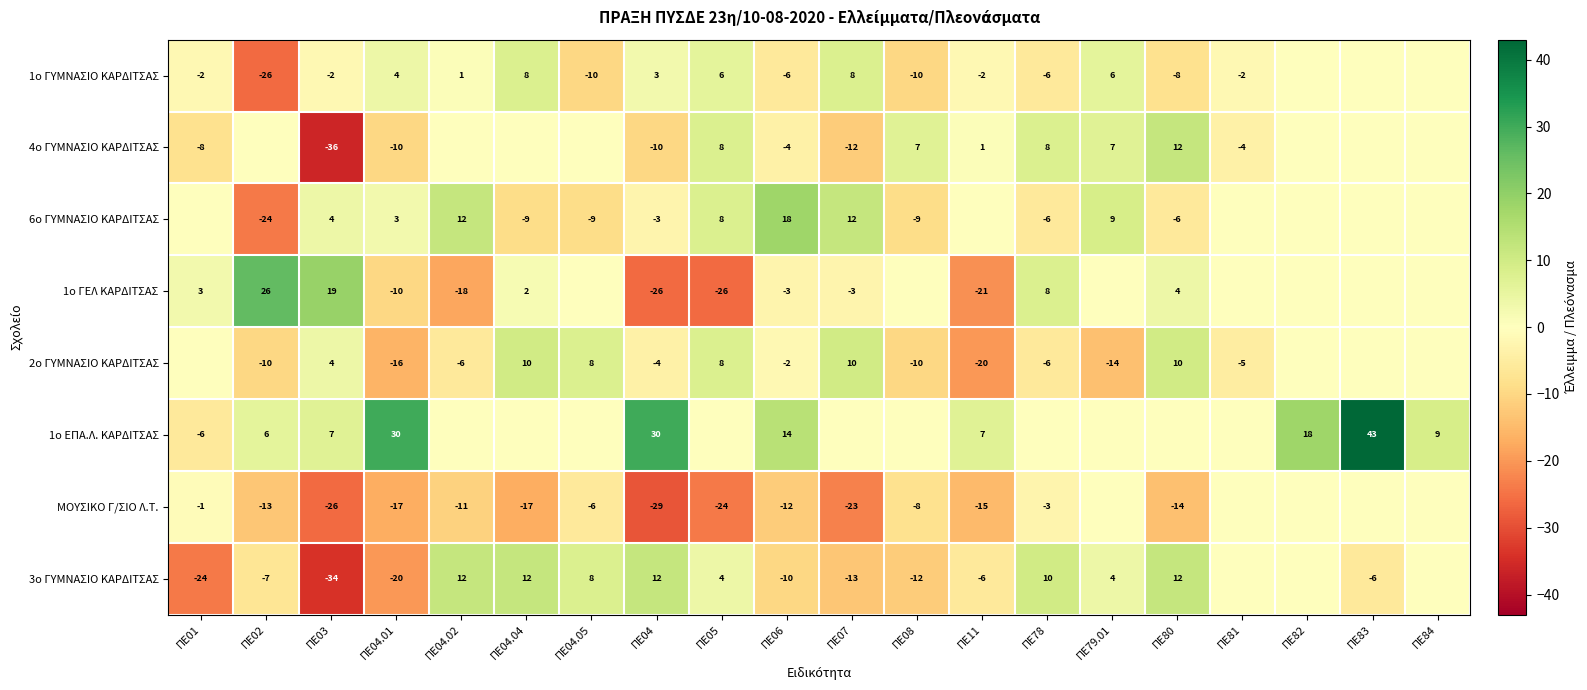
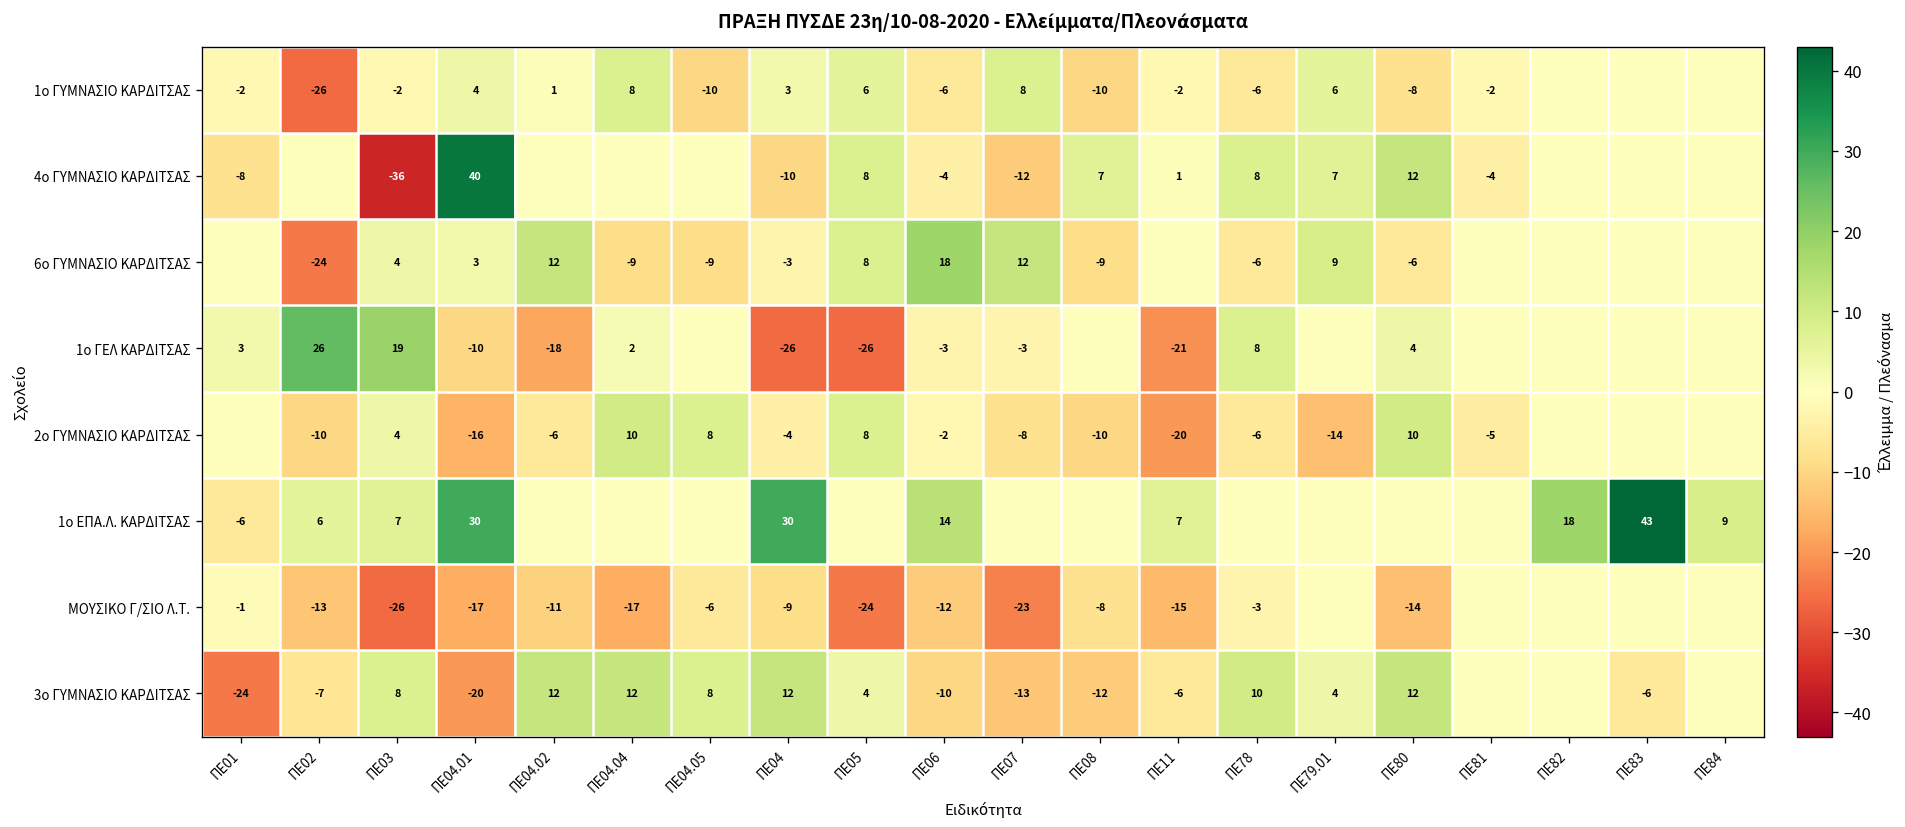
  {
    "1ο ΓΥΜΝΑΣΙΟ ΚΑΡΔΙΤΣΑΣ": {
      "ΠΕ01": -2,
      "ΠΕ02": -26,
      "ΠΕ03": -2,
      "ΠΕ04.01": 4,
      "ΠΕ04.02": 1,
      "ΠΕ04.04": 8,
      "ΠΕ04.05": -10,
      "ΠE04": 3,
      "ΠΕ05": 6,
      "ΠΕ06": -6,
      "ΠΕ07": 8,
      "ΠΕ08": -10,
      "ΠΕ11": -2,
      "ΠΕ78": -6,
      "ΠΕ79.01": 6,
      "ΠΕ80": -8,
      "ΠΕ81": -2
    },
    "4ο ΓΥΜΝΑΣΙΟ ΚΑΡΔΙΤΣΑΣ": {
      "ΠΕ01": -8,
      "ΠΕ03": -36,
-     "ΠΕ04.01": -10,
+     "ΠΕ04.01": 40,
      "ΠE04": -10,
      "ΠΕ05": 8,
      "ΠΕ06": -4,
      "ΠΕ07": -12,
      "ΠΕ08": 7,
      "ΠΕ11": 1,
      "ΠΕ78": 8,
      "ΠΕ79.01": 7,
      "ΠΕ80": 12,
      "ΠΕ81": -4
    },
    "6ο ΓΥΜΝΑΣΙΟ ΚΑΡΔΙΤΣΑΣ": {
      "ΠΕ02": -24,
      "ΠΕ03": 4,
      "ΠΕ04.01": 3,
      "ΠΕ04.02": 12,
      "ΠΕ04.04": -9,
      "ΠΕ04.05": -9,
      "ΠE04": -3,
      "ΠΕ05": 8,
      "ΠΕ06": 18,
      "ΠΕ07": 12,
      "ΠΕ08": -9,
      "ΠΕ78": -6,
      "ΠΕ79.01": 9,
      "ΠΕ80": -6
    },
    "1ο ΓΕΛ ΚΑΡΔΙΤΣΑΣ": {
      "ΠΕ01": 3,
      "ΠΕ02": 26,
      "ΠΕ03": 19,
      "ΠΕ04.01": -10,
      "ΠΕ04.02": -18,
      "ΠΕ04.04": 2,
      "ΠE04": -26,
      "ΠΕ05": -26,
      "ΠΕ06": -3,
      "ΠΕ07": -3,
      "ΠΕ11": -21,
      "ΠΕ78": 8,
      "ΠΕ80": 4
    },
    "2ο ΓΥΜΝΑΣΙΟ ΚΑΡΔΙΤΣΑΣ": {
      "ΠΕ02": -10,
      "ΠΕ03": 4,
      "ΠΕ04.01": -16,
      "ΠΕ04.02": -6,
      "ΠΕ04.04": 10,
      "ΠΕ04.05": 8,
      "ΠE04": -4,
      "ΠΕ05": 8,
      "ΠΕ06": -2,
-     "ΠΕ07": 10,
+     "ΠΕ07": -8,
      "ΠΕ08": -10,
      "ΠΕ11": -20,
      "ΠΕ78": -6,
      "ΠΕ79.01": -14,
      "ΠΕ80": 10,
      "ΠΕ81": -5
    },
    "1ο ΕΠΑ.Λ. ΚΑΡΔΙΤΣΑΣ": {
      "ΠΕ01": -6,
      "ΠΕ02": 6,
      "ΠΕ03": 7,
      "ΠΕ04.01": 30,
      "ΠE04": 30,
      "ΠΕ06": 14,
      "ΠΕ11": 7,
      "ΠΕ82": 18,
      "ΠΕ83": 43,
      "ΠΕ84": 9
    },
    "ΜΟΥΣΙΚΟ Γ/ΣΙΟ Λ.Τ.": {
      "ΠΕ01": -1,
      "ΠΕ02": -13,
      "ΠΕ03": -26,
      "ΠΕ04.01": -17,
      "ΠΕ04.02": -11,
      "ΠΕ04.04": -17,
      "ΠΕ04.05": -6,
-     "ΠE04": -29,
+     "ΠE04": -9,
      "ΠΕ05": -24,
      "ΠΕ06": -12,
      "ΠΕ07": -23,
      "ΠΕ08": -8,
      "ΠΕ11": -15,
      "ΠΕ78": -3,
      "ΠΕ80": -14
    },
    "3ο ΓΥΜΝΑΣΙΟ ΚΑΡΔΙΤΣΑΣ": {
      "ΠΕ01": -24,
      "ΠΕ02": -7,
-     "ΠΕ03": -34,
+     "ΠΕ03": 8,
      "ΠΕ04.01": -20,
      "ΠΕ04.02": 12,
      "ΠΕ04.04": 12,
      "ΠΕ04.05": 8,
      "ΠE04": 12,
      "ΠΕ05": 4,
      "ΠΕ06": -10,
      "ΠΕ07": -13,
      "ΠΕ08": -12,
      "ΠΕ11": -6,
      "ΠΕ78": 10,
      "ΠΕ79.01": 4,
      "ΠΕ80": 12,
      "ΠΕ83": -6
    }
  }
